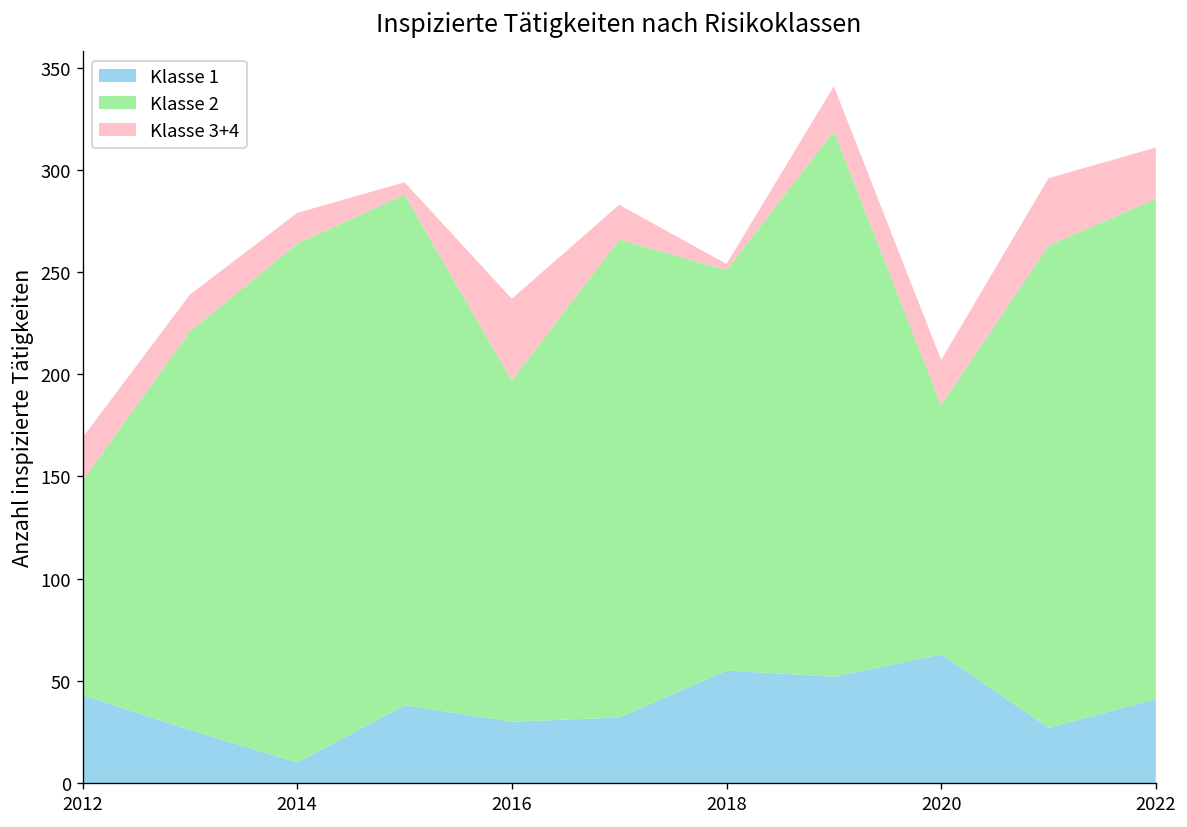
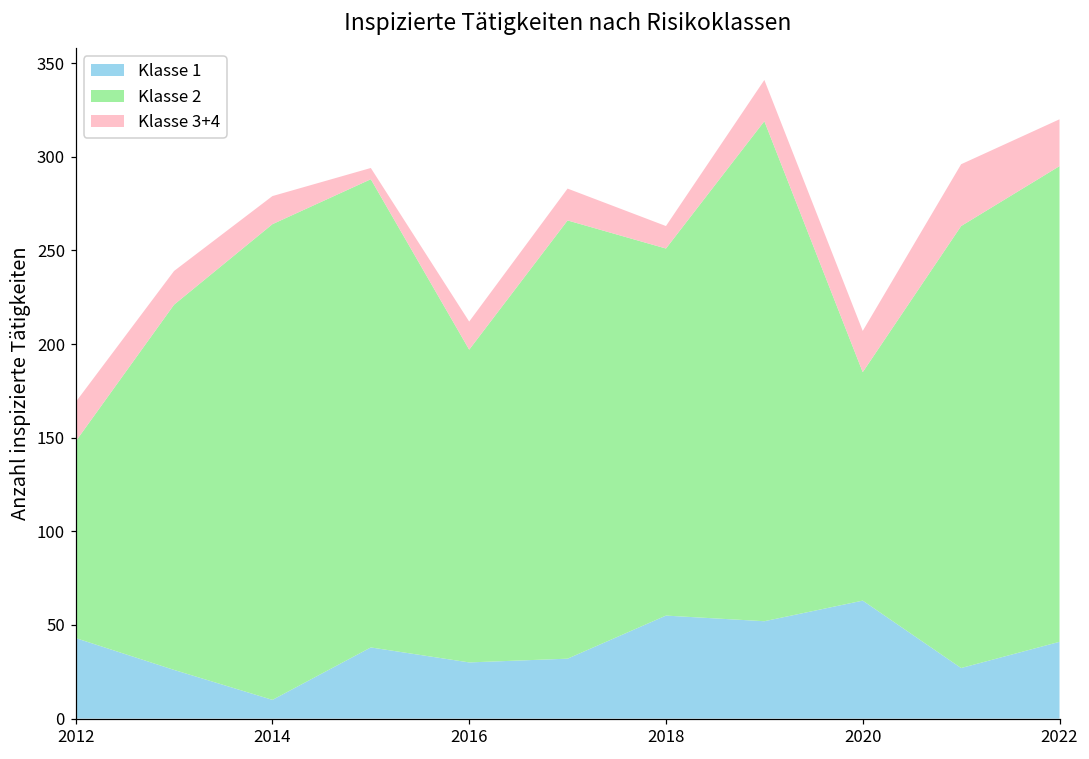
  {
    "Klasse 1": {
      "2012": 43,
      "2014": 10,
      "2016": 30,
      "2018": 55,
      "2020": 63,
      "2022": 41
    },
    "Klasse 2": {
      "2012": 105,
      "2014": 254,
      "2016": 167,
      "2018": 196,
      "2020": 122,
-     "2022": 245
+     "2022": 254
    },
    "Klasse 3+4": {
      "2012": 21,
      "2014": 15,
-     "2016": 40,
-     "2018": 3,
+     "2016": 15,
+     "2018": 12,
      "2020": 22,
      "2022": 25
    }
  }
